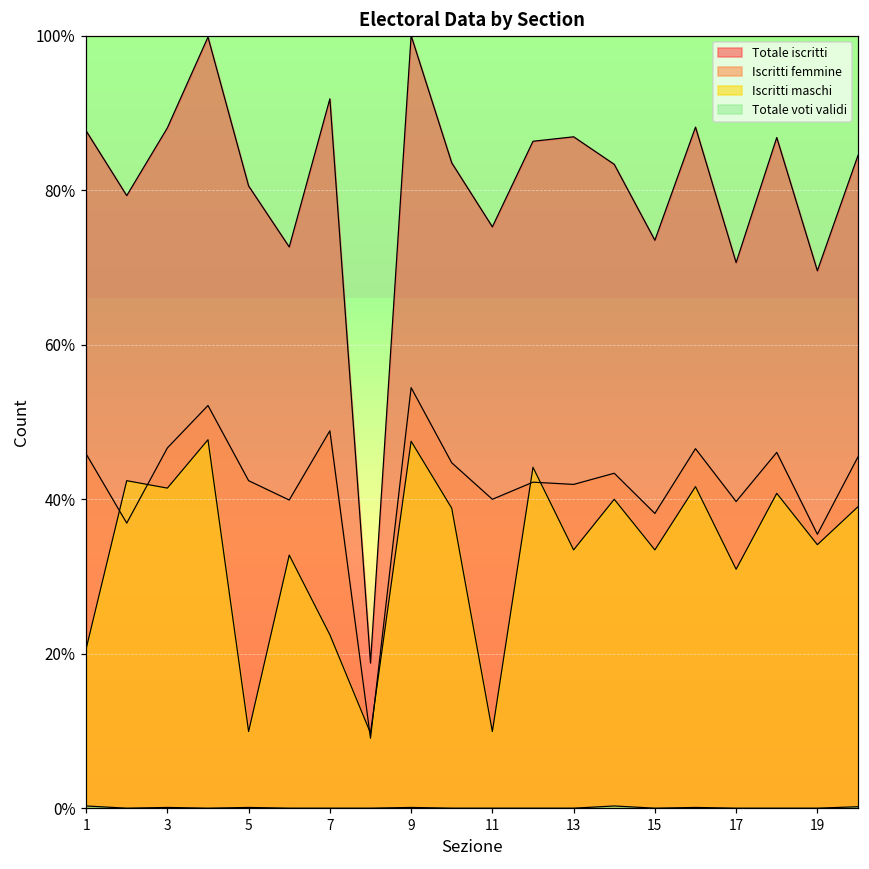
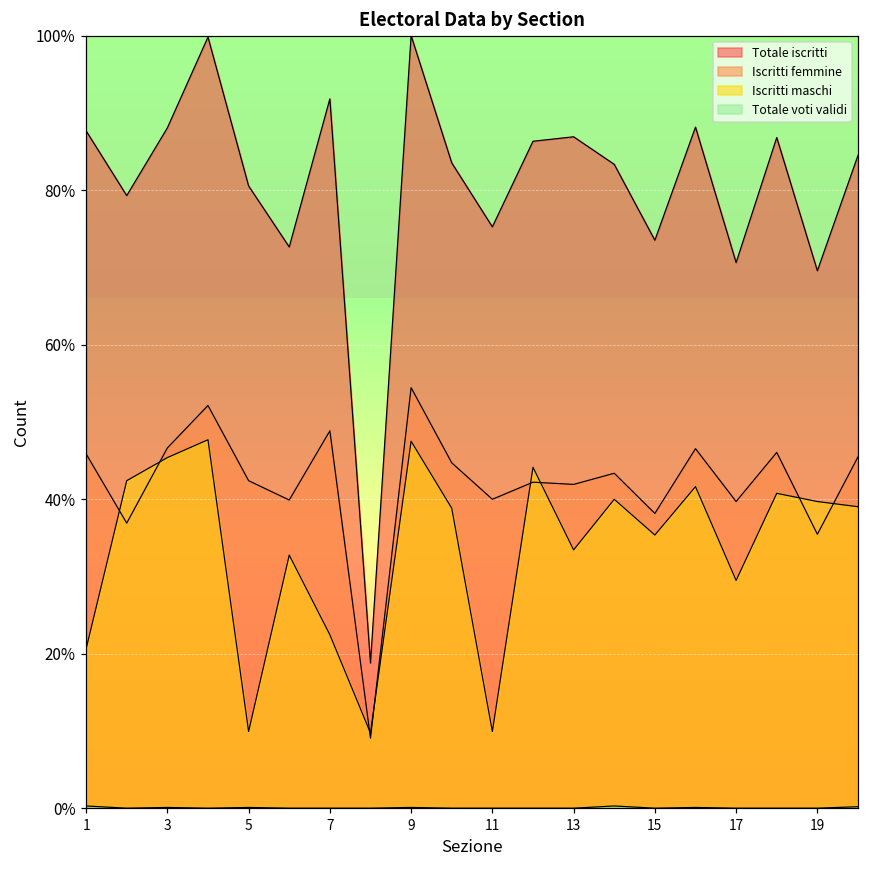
  {
    "Iscritti maschi": {
      "1": "21%",
-     "3": "41%",
+     "3": "45%",
      "5": "10%",
      "7": "22%",
      "9": "47%",
      "11": "10%",
      "13": "33%",
-     "15": "33%",
-     "17": "31%",
-     "19": "34%"
+     "15": "35%",
+     "17": "29%",
+     "19": "40%"
    },
    "Totale voti validi": {
      "1": "0%",
      "3": "0%",
      "5": "0%",
      "7": "0%",
      "9": "0%",
      "11": "0%",
      "13": "0%",
      "15": "0%",
      "17": "0%",
      "19": "0%"
    }
  }
